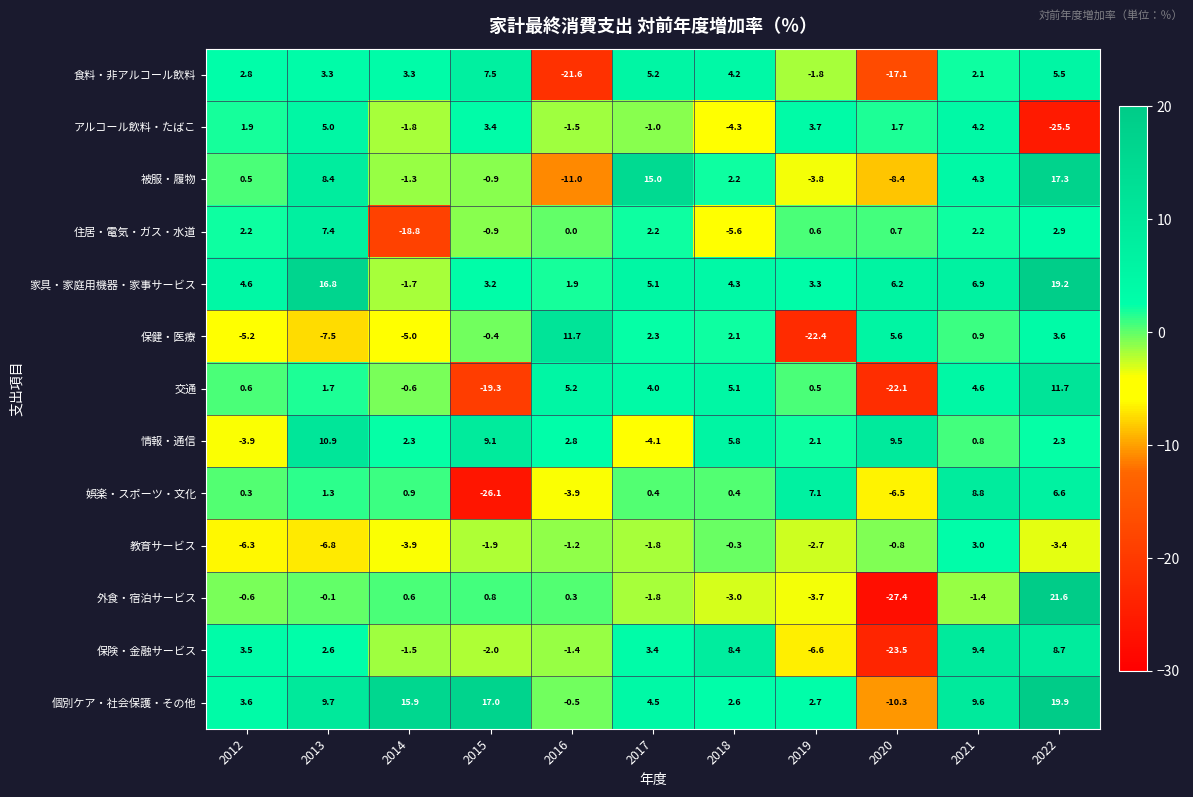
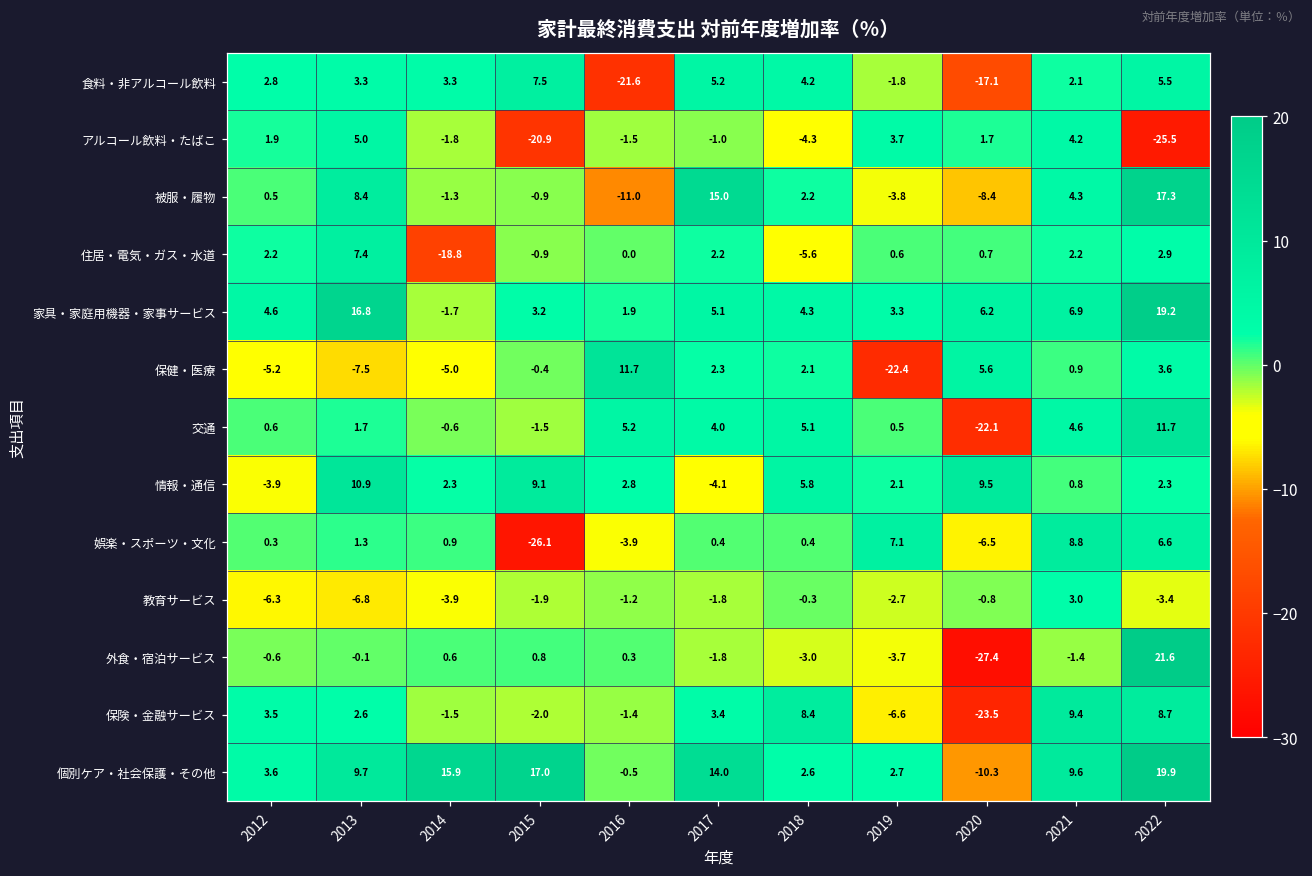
  {
    "食料・非アルコール飲料": {
      "2012": 2.8,
      "2013": 3.3,
      "2014": 3.3,
      "2015": 7.5,
      "2016": -21.6,
      "2017": 5.2,
      "2018": 4.2,
      "2019": -1.8,
      "2020": -17.1,
      "2021": 2.1,
      "2022": 5.5
    },
    "アルコール飲料・たばこ": {
      "2012": 1.9,
      "2013": 5.0,
      "2014": -1.8,
-     "2015": 3.4,
+     "2015": -20.9,
      "2016": -1.5,
      "2017": -1.0,
      "2018": -4.3,
      "2019": 3.7,
      "2020": 1.7,
      "2021": 4.2,
      "2022": -25.5
    },
    "被服・履物": {
      "2012": 0.5,
      "2013": 8.4,
      "2014": -1.3,
      "2015": -0.9,
      "2016": -11.0,
      "2017": 15.0,
      "2018": 2.2,
      "2019": -3.8,
      "2020": -8.4,
      "2021": 4.3,
      "2022": 17.3
    },
    "住居・電気・ガス・水道": {
      "2012": 2.2,
      "2013": 7.4,
      "2014": -18.8,
      "2015": -0.9,
      "2016": 0.0,
      "2017": 2.2,
      "2018": -5.6,
      "2019": 0.6,
      "2020": 0.7,
      "2021": 2.2,
      "2022": 2.9
    },
    "家具・家庭用機器・家事サービス": {
      "2012": 4.6,
      "2013": 16.8,
      "2014": -1.7,
      "2015": 3.2,
      "2016": 1.9,
      "2017": 5.1,
      "2018": 4.3,
      "2019": 3.3,
      "2020": 6.2,
      "2021": 6.9,
      "2022": 19.2
    },
    "保健・医療": {
      "2012": -5.2,
      "2013": -7.5,
      "2014": -5.0,
      "2015": -0.4,
      "2016": 11.7,
      "2017": 2.3,
      "2018": 2.1,
      "2019": -22.4,
      "2020": 5.6,
      "2021": 0.9,
      "2022": 3.6
    },
    "交通": {
      "2012": 0.6,
      "2013": 1.7,
      "2014": -0.6,
-     "2015": -19.3,
+     "2015": -1.5,
      "2016": 5.2,
      "2017": 4.0,
      "2018": 5.1,
      "2019": 0.5,
      "2020": -22.1,
      "2021": 4.6,
      "2022": 11.7
    },
    "情報・通信": {
      "2012": -3.9,
      "2013": 10.9,
      "2014": 2.3,
      "2015": 9.1,
      "2016": 2.8,
      "2017": -4.1,
      "2018": 5.8,
      "2019": 2.1,
      "2020": 9.5,
      "2021": 0.8,
      "2022": 2.3
    },
    "娯楽・スポーツ・文化": {
      "2012": 0.3,
      "2013": 1.3,
      "2014": 0.9,
      "2015": -26.1,
      "2016": -3.9,
      "2017": 0.4,
      "2018": 0.4,
      "2019": 7.1,
      "2020": -6.5,
      "2021": 8.8,
      "2022": 6.6
    },
    "教育サービス": {
      "2012": -6.3,
      "2013": -6.8,
      "2014": -3.9,
      "2015": -1.9,
      "2016": -1.2,
      "2017": -1.8,
      "2018": -0.3,
      "2019": -2.7,
      "2020": -0.8,
      "2021": 3.0,
      "2022": -3.4
    },
    "外食・宿泊サービス": {
      "2012": -0.6,
      "2013": -0.1,
      "2014": 0.6,
      "2015": 0.8,
      "2016": 0.3,
      "2017": -1.8,
      "2018": -3.0,
      "2019": -3.7,
      "2020": -27.4,
      "2021": -1.4,
      "2022": 21.6
    },
    "保険・金融サービス": {
      "2012": 3.5,
      "2013": 2.6,
      "2014": -1.5,
      "2015": -2.0,
      "2016": -1.4,
      "2017": 3.4,
      "2018": 8.4,
      "2019": -6.6,
      "2020": -23.5,
      "2021": 9.4,
      "2022": 8.7
    },
    "個別ケア・社会保護・その他": {
      "2012": 3.6,
      "2013": 9.7,
      "2014": 15.9,
      "2015": 17.0,
      "2016": -0.5,
-     "2017": 4.5,
+     "2017": 14.0,
      "2018": 2.6,
      "2019": 2.7,
      "2020": -10.3,
      "2021": 9.6,
      "2022": 19.9
    }
  }
